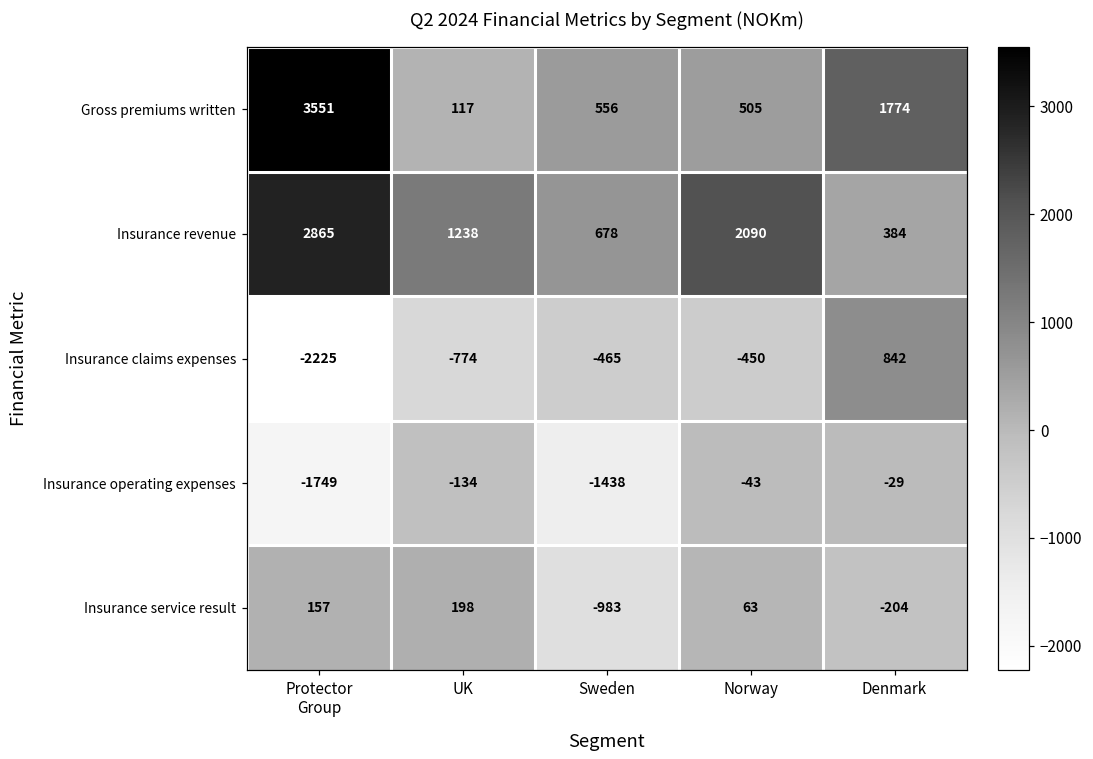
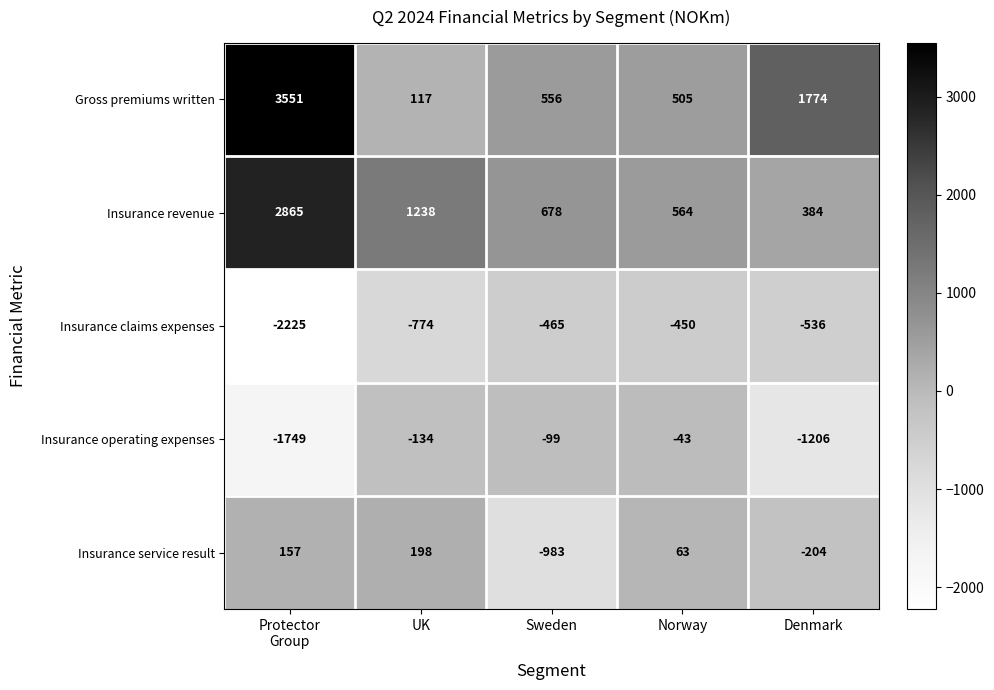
  {
    "Gross premiums written": {
      "Protector Group": 3551,
      "UK": 117,
      "Sweden": 556,
      "Norway": 505,
      "Denmark": 1774
    },
    "Insurance revenue": {
      "Protector Group": 2865,
      "UK": 1238,
      "Sweden": 678,
-     "Norway": 2090,
+     "Norway": 564,
      "Denmark": 384
    },
    "Insurance claims expenses": {
      "Protector Group": -2225,
      "UK": -774,
      "Sweden": -465,
      "Norway": -450,
-     "Denmark": 842
+     "Denmark": -536
    },
    "Insurance operating expenses": {
      "Protector Group": -1749,
      "UK": -134,
-     "Sweden": -1438,
+     "Sweden": -99,
      "Norway": -43,
-     "Denmark": -29
+     "Denmark": -1206
    },
    "Insurance service result": {
      "Protector Group": 157,
      "UK": 198,
      "Sweden": -983,
      "Norway": 63,
      "Denmark": -204
    }
  }
